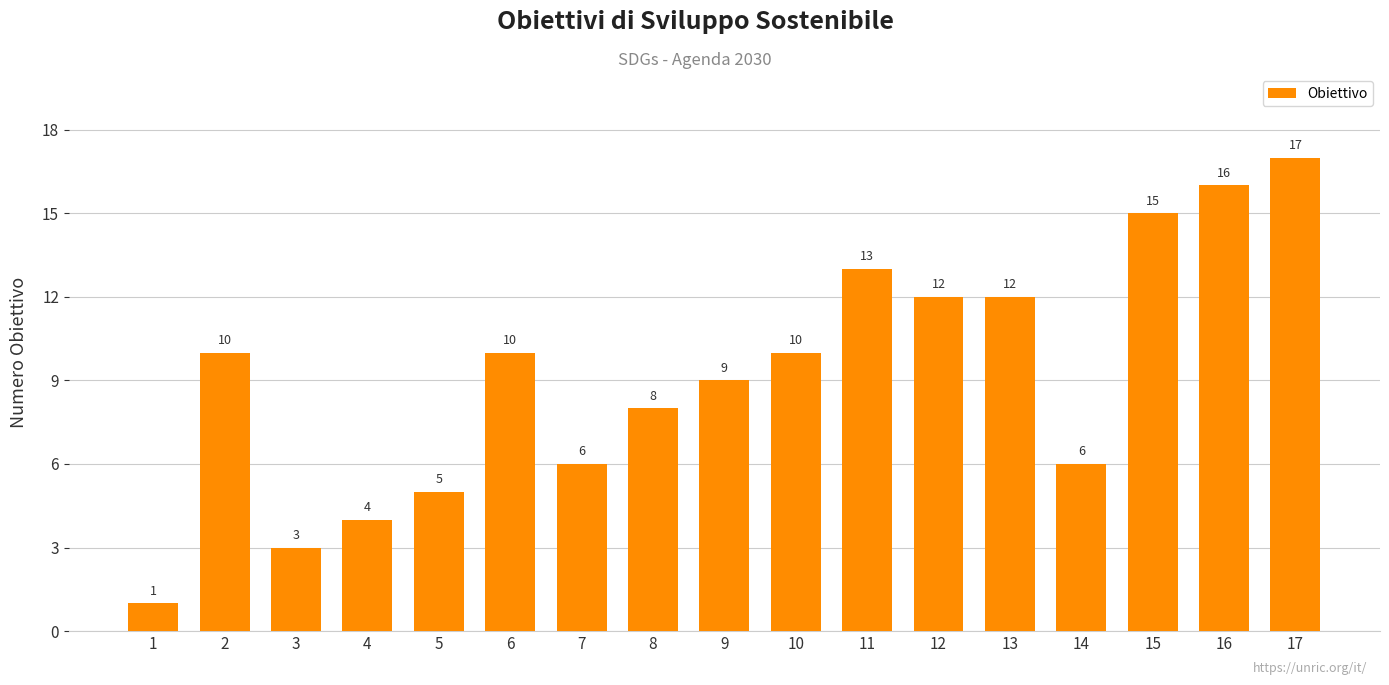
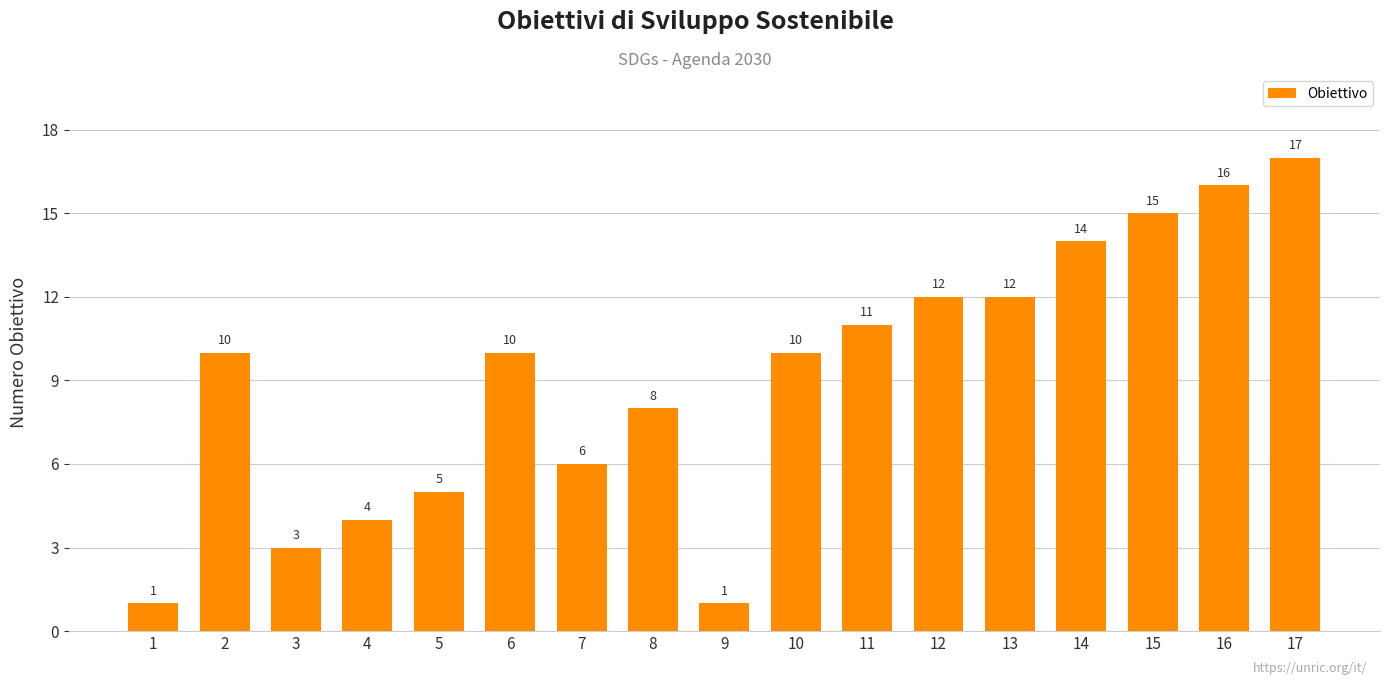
  {
    "1": 1,
    "2": 10,
    "3": 3,
    "4": 4,
    "5": 5,
    "6": 10,
    "7": 6,
    "8": 8,
-   "9": 9,
+   "9": 1,
    "10": 10,
-   "11": 13,
+   "11": 11,
    "12": 12,
    "13": 12,
-   "14": 6,
+   "14": 14,
    "15": 15,
    "16": 16,
    "17": 17
  }
